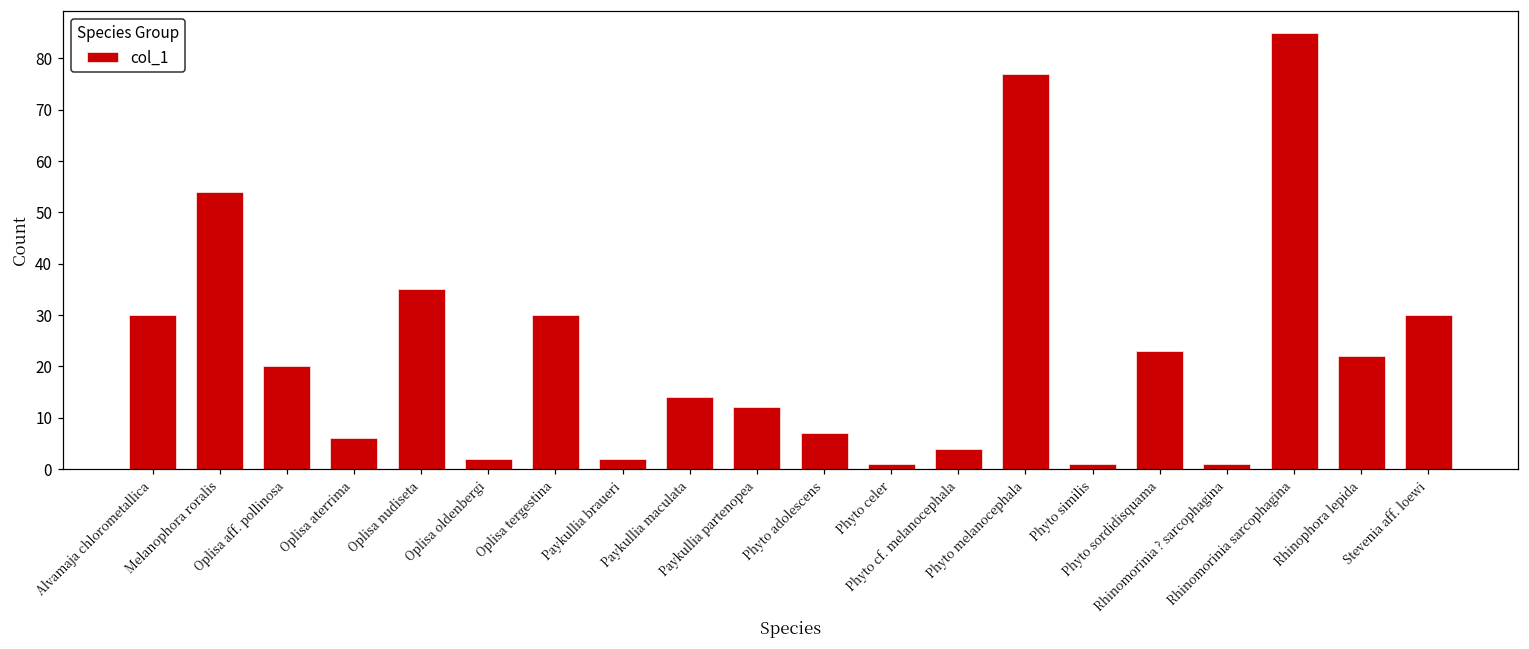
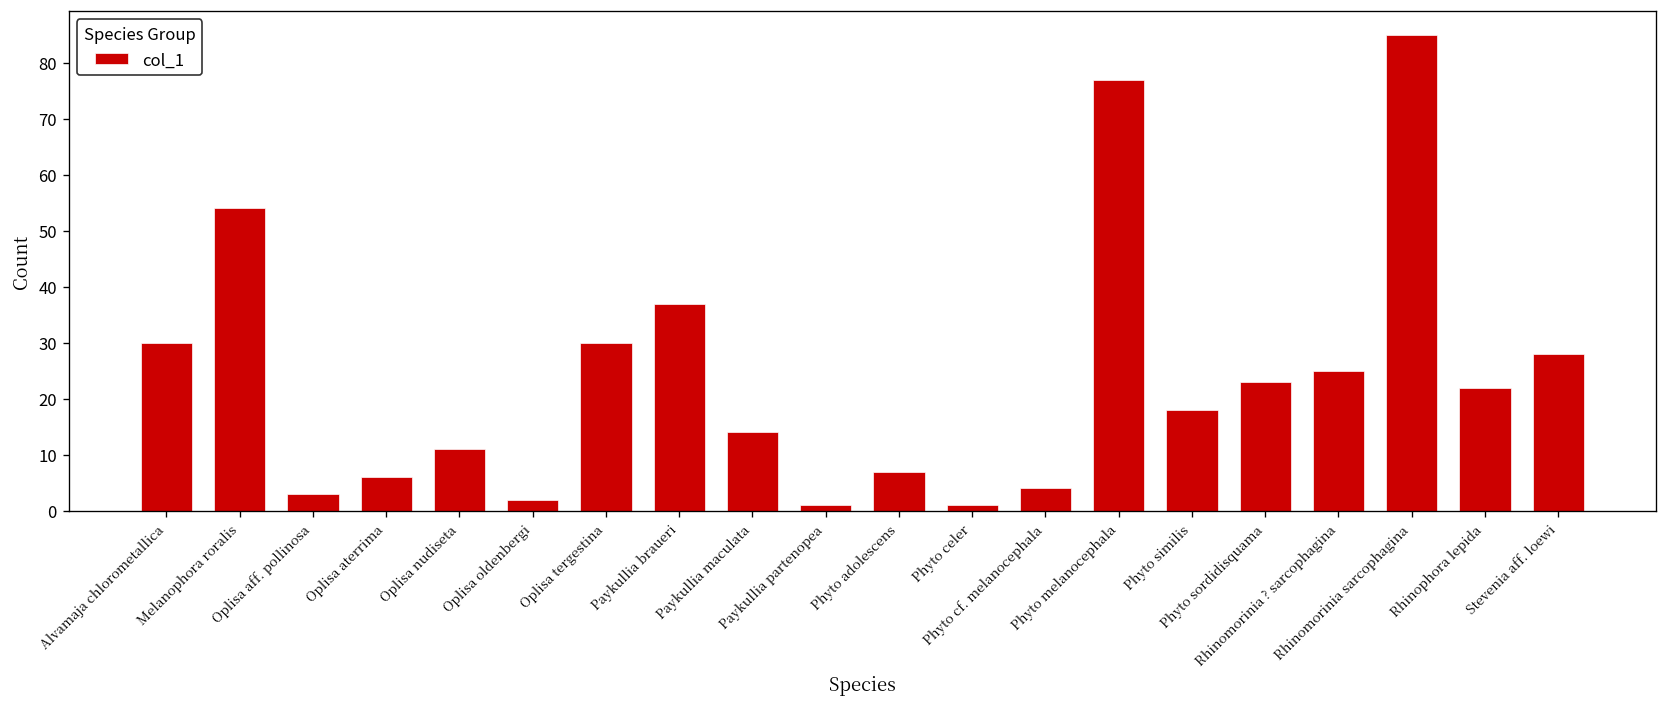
  {
    "Alvamaja chlorometallica": 30,
    "Melanophora roralis": 54,
-   "Oplisa aff. pollinosa": 20,
+   "Oplisa aff. pollinosa": 3,
    "Oplisa aterrima": 6,
-   "Oplisa nudiseta": 35,
+   "Oplisa nudiseta": 11,
    "Oplisa oldenbergi": 2,
    "Oplisa tergestina": 30,
-   "Paykullia braueri": 2,
+   "Paykullia braueri": 37,
    "Paykullia maculata": 14,
-   "Paykullia partenopea": 12,
+   "Paykullia partenopea": 1,
    "Phyto adolescens": 7,
    "Phyto celer": 1,
    "Phyto cf. melanocephala": 4,
    "Phyto melanocephala": 77,
-   "Phyto similis": 1,
+   "Phyto similis": 18,
    "Phyto sordidisquama": 23,
-   "Rhinomorinia ? sarcophagina": 1,
+   "Rhinomorinia ? sarcophagina": 25,
    "Rhinomorinia sarcophagina": 85,
    "Rhinophora lepida": 22,
-   "Stevenia aff. loewi": 30
+   "Stevenia aff. loewi": 28
  }
